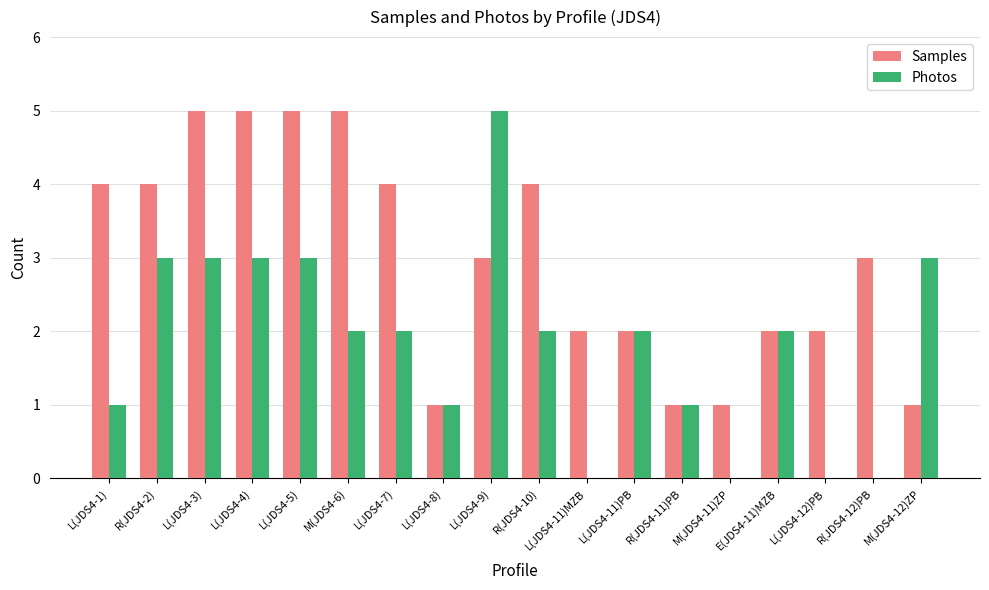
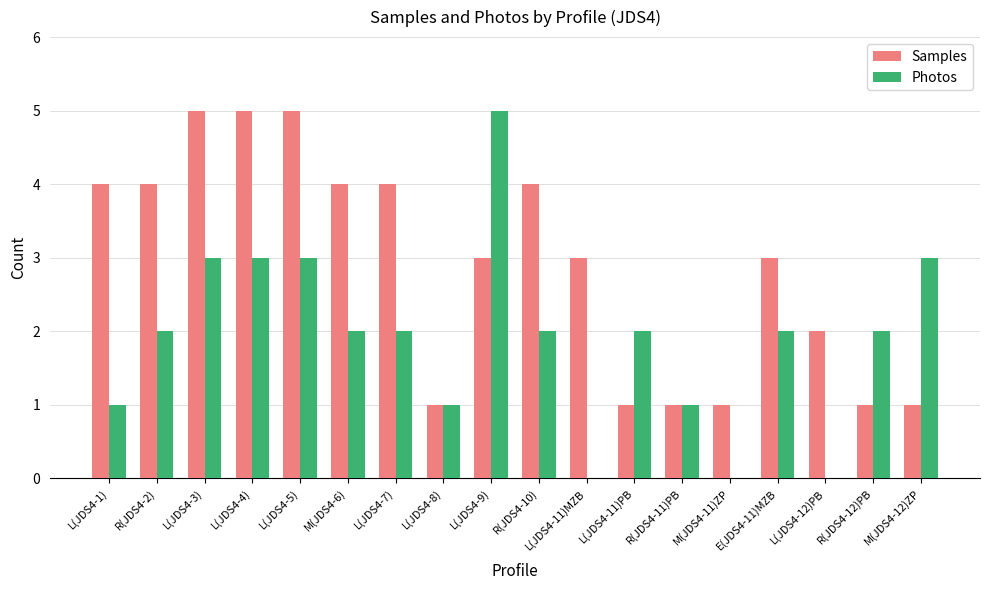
  {
    "Samples": {
      "L(JDS4-1)": 4,
      "R(JDS4-2)": 4,
      "L(JDS4-3)": 5,
      "L(JDS4-4)": 5,
      "L(JDS4-5)": 5,
-     "M(JDS4-6)": 5,
+     "M(JDS4-6)": 4,
      "L(JDS4-7)": 4,
      "L(JDS4-8)": 1,
      "L(JDS4-9)": 3,
      "R(JDS4-10)": 4,
-     "L(JDS4-11)MZB": 2,
-     "L(JDS4-11)PB": 2,
+     "L(JDS4-11)MZB": 3,
+     "L(JDS4-11)PB": 1,
      "R(JDS4-11)PB": 1,
      "M(JDS4-11)ZP": 1,
-     "E(JDS4-11)MZB": 2,
+     "E(JDS4-11)MZB": 3,
      "L(JDS4-12)PB": 2,
-     "R(JDS4-12)PB": 3,
+     "R(JDS4-12)PB": 1,
      "M(JDS4-12)ZP": 1
    },
    "Photos": {
      "L(JDS4-1)": 1,
-     "R(JDS4-2)": 3,
+     "R(JDS4-2)": 2,
      "L(JDS4-3)": 3,
      "L(JDS4-4)": 3,
      "L(JDS4-5)": 3,
      "M(JDS4-6)": 2,
      "L(JDS4-7)": 2,
      "L(JDS4-8)": 1,
      "L(JDS4-9)": 5,
      "R(JDS4-10)": 2,
      "L(JDS4-11)MZB": 0,
      "L(JDS4-11)PB": 2,
      "R(JDS4-11)PB": 1,
      "M(JDS4-11)ZP": 0,
      "E(JDS4-11)MZB": 2,
      "L(JDS4-12)PB": 0,
-     "R(JDS4-12)PB": 0,
+     "R(JDS4-12)PB": 2,
      "M(JDS4-12)ZP": 3
    }
  }
